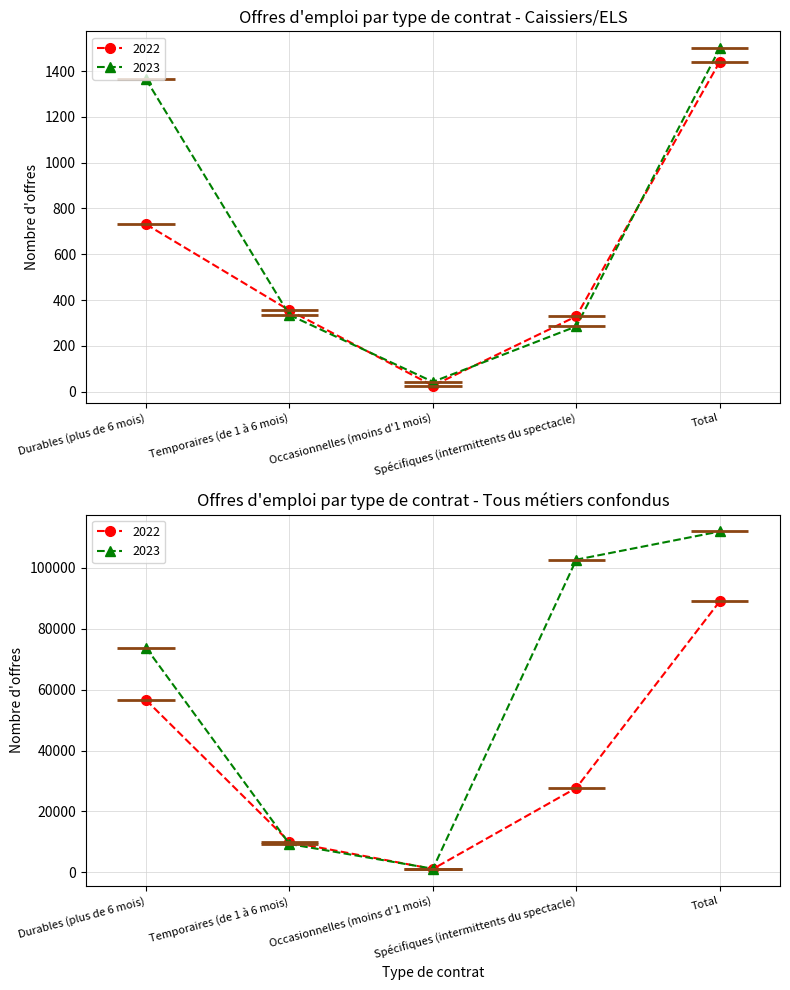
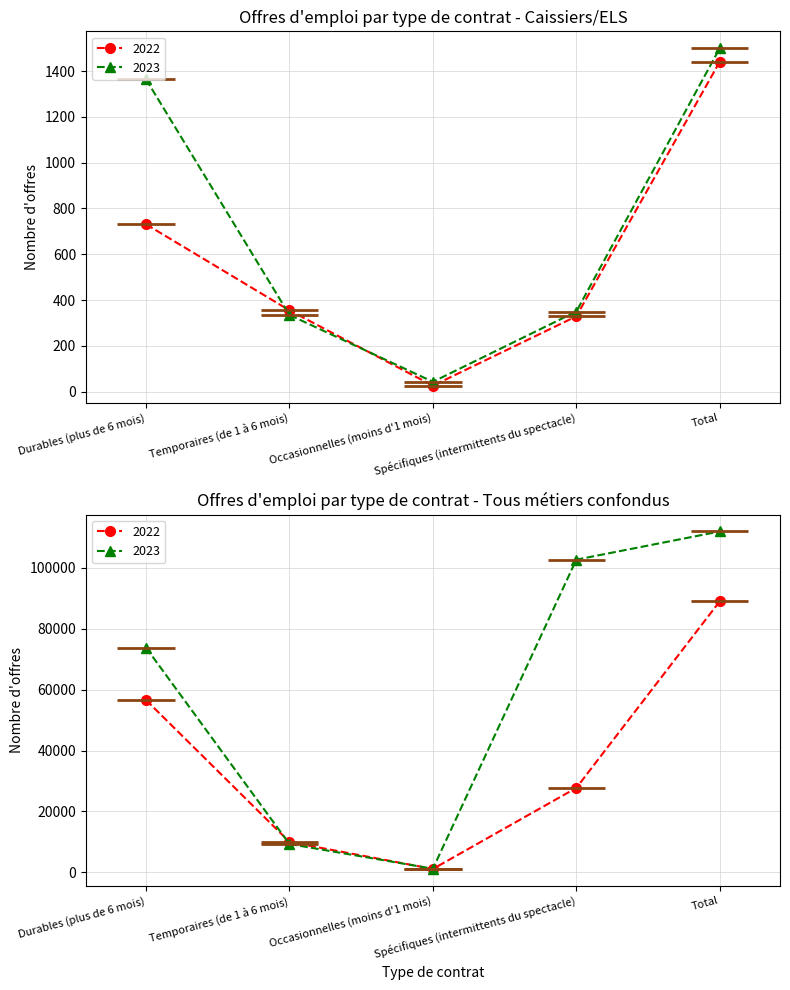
  {
    "Offres d'emploi par type de contrat - Caissiers/ELS": {
      "2022": {
        "Durables (plus de 6 mois)": 730,
        "Temporaires (de 1 à 6 mois)": 360,
        "Occasionnelles (moins d'1 mois)": 30,
        "Spécifiques (intermittents du spectacle)": 330,
        "Total": 1440
      },
      "2023": {
        "Temporaires (de 1 à 6 mois)": 340,
        "Occasionnelles (moins d'1 mois)": 40,
-       "Spécifiques (intermittents du spectacle)": 290,
+       "Spécifiques (intermittents du spectacle)": 350,
        "Total": 1500
      }
    },
    "Offres d'emploi par type de contrat - Tous métiers confondus": {
      "2022": {
        "Durables (plus de 6 mois)": 57000,
        "Spécifiques (intermittents du spectacle)": 28000,
        "Total": 89000
      },
      "2023": {
        "Durables (plus de 6 mois)": 74000,
        "Spécifiques (intermittents du spectacle)": 103000,
        "Total": 112000
      }
    }
  }
